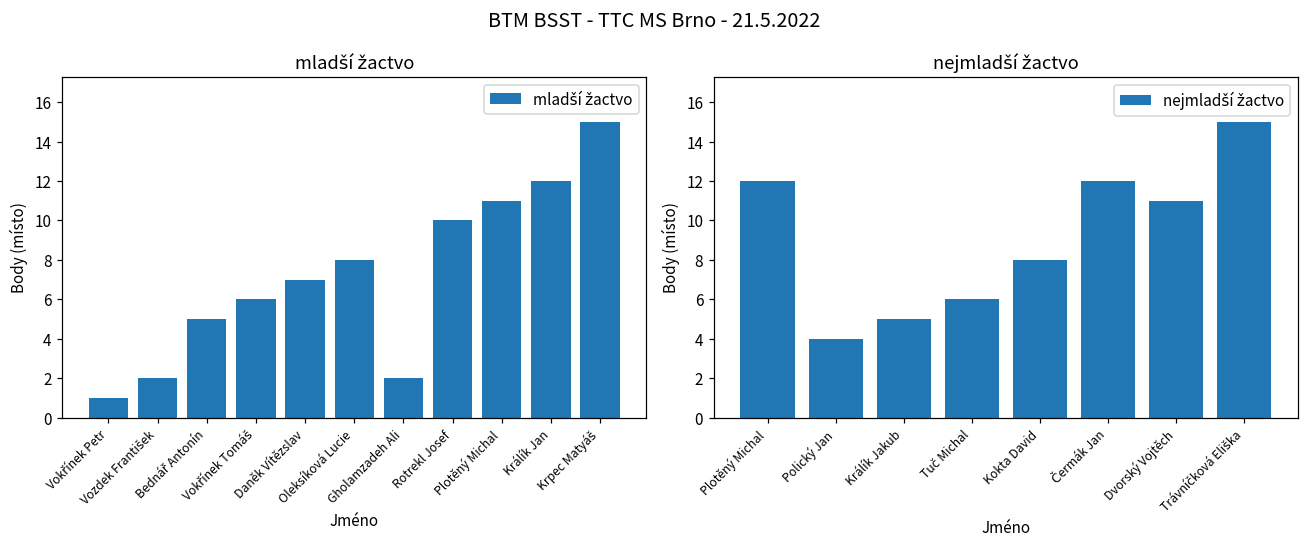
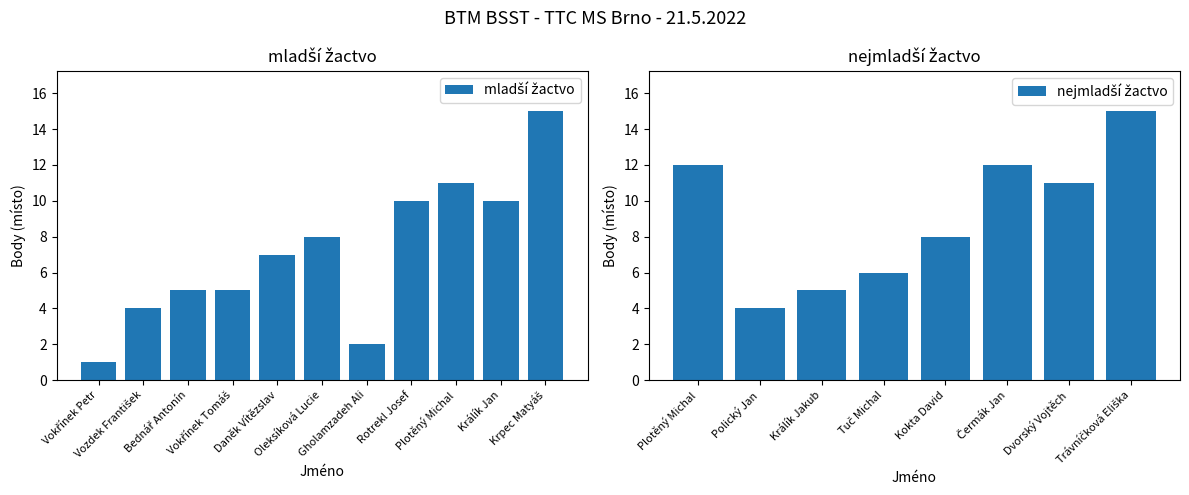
  {
    "mladší žactvo": {
      "Vokřínek Petr": 1,
-     "Vozdek František": 2,
+     "Vozdek František": 4,
      "Bednář Antonín": 5,
-     "Vokřínek Tomáš": 6,
+     "Vokřínek Tomáš": 5,
      "Daněk Vítězslav": 7,
      "Oleksíková Lucie": 8,
      "Gholamzadeh Ali": 2,
      "Rotrekl Josef": 10,
      "Plotěný Michal": 11,
-     "Králík Jan": 12,
+     "Králík Jan": 10,
      "Krpec Matyáš": 15
    },
    "nejmladší žactvo": {
      "Plotěný Michal": 12.0,
      "Polický Jan": 4.0,
      "Králík Jakub": 5.0,
      "Tuč Michal": 6.0,
      "Kokta David": 8.0,
      "Čermák Jan": 12.0,
      "Dvorský Vojtěch": 11.0,
      "Trávníčková Eliška": 15.0
    }
  }
